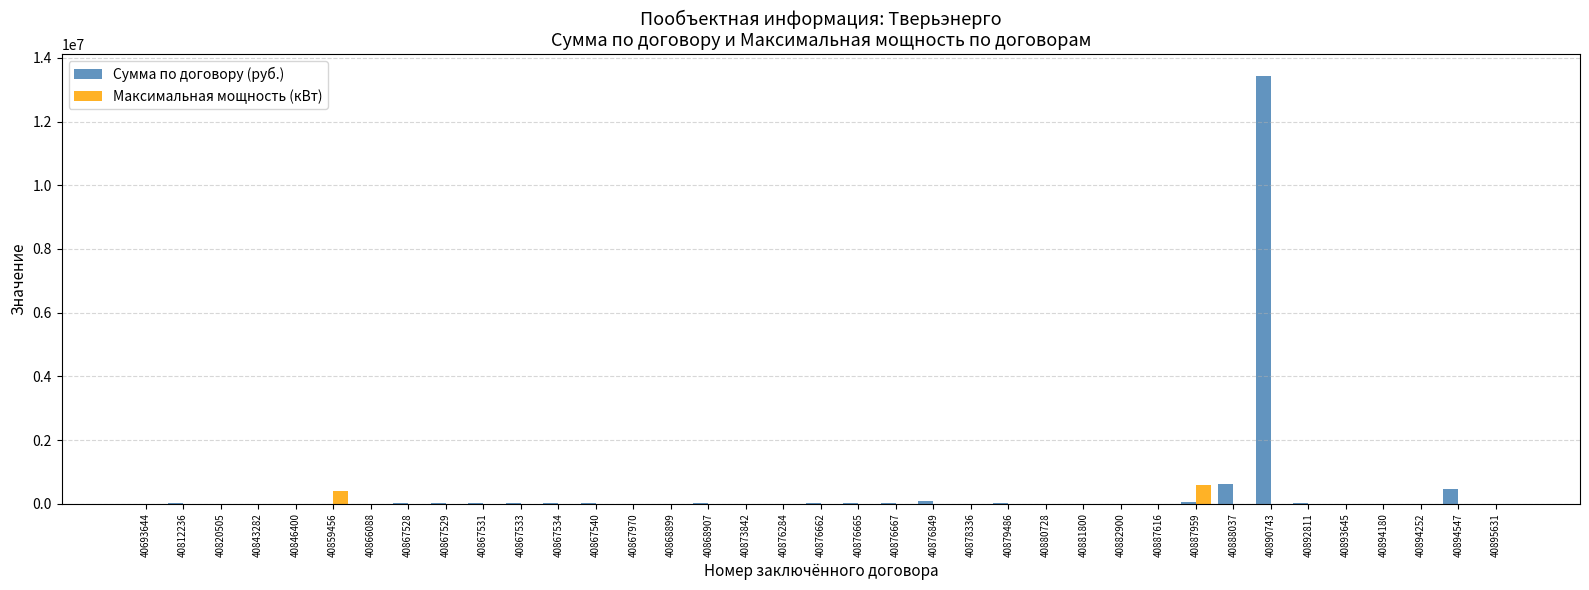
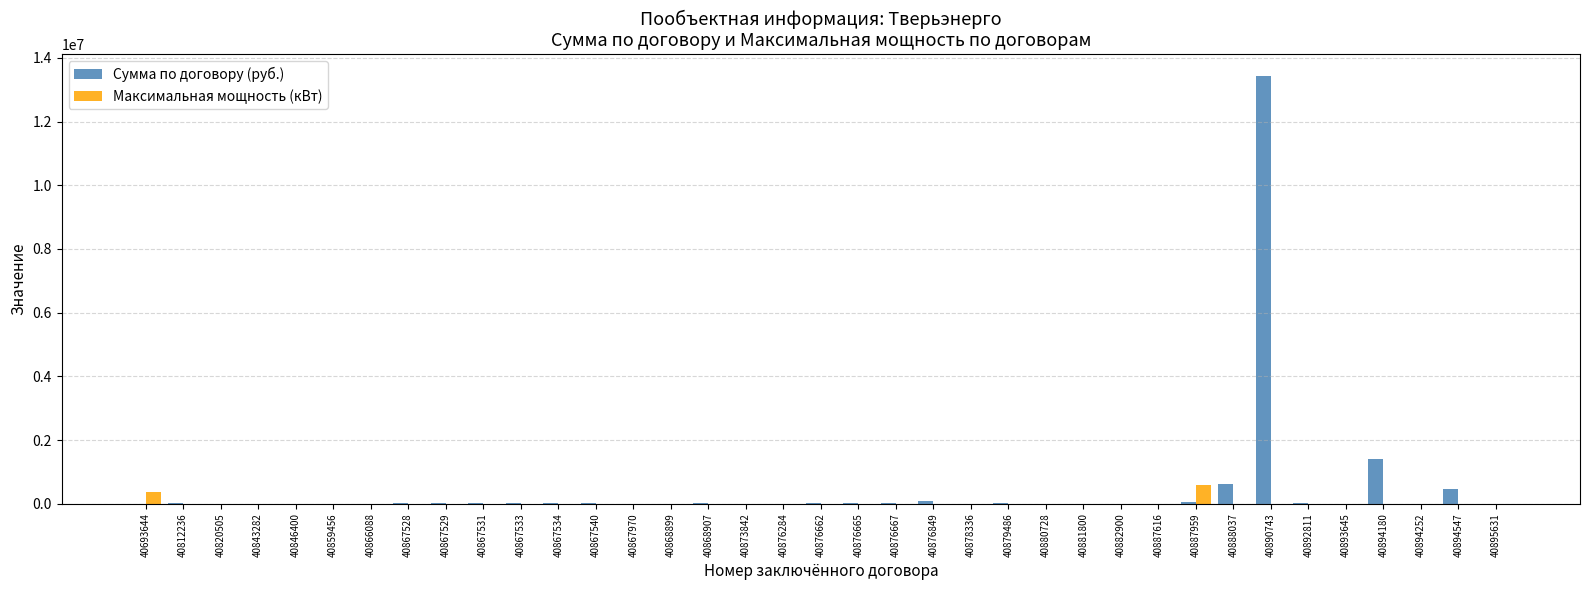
  {
    "Сумма по договору (руб.)": {
      "40888037": 600000,
      "40890743": 13400000,
-     "40894180": 0,
+     "40894180": 1400000,
      "40894547": 400000
    },
    "Максимальная мощность (кВт)": {
-     "40693644": 0,
-     "40859456": 400000,
+     "40693644": 400000,
+     "40859456": 0,
      "40878336": 0,
      "40887959": 600000
    }
  }
